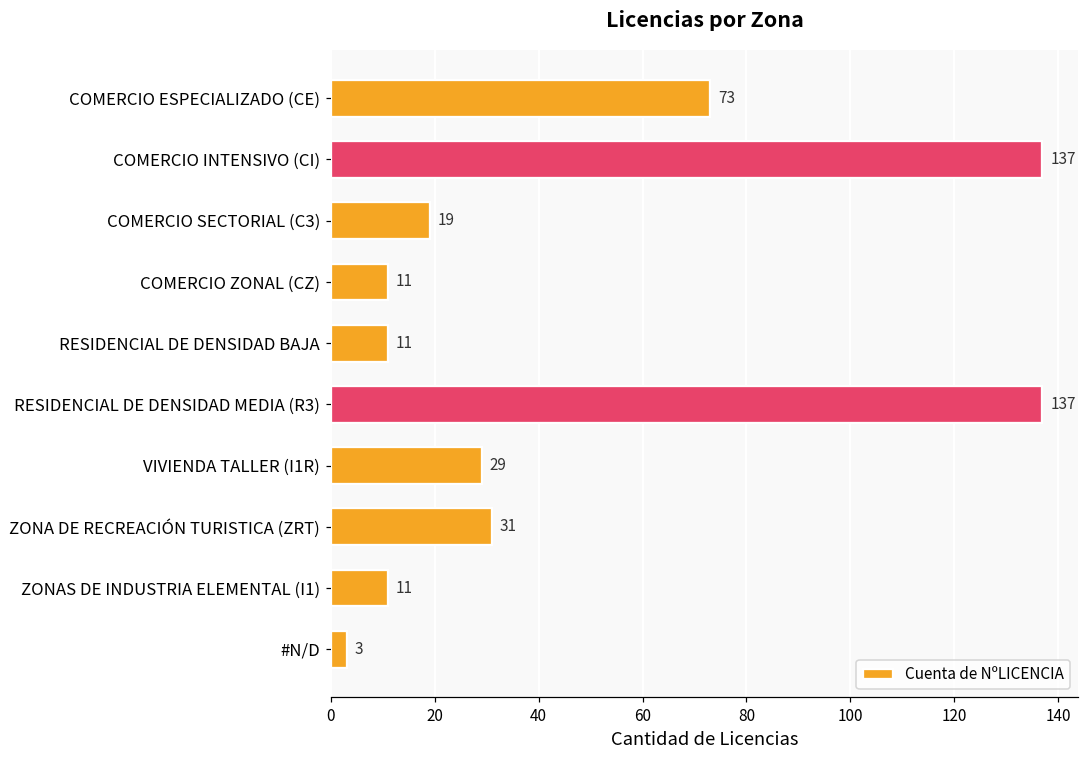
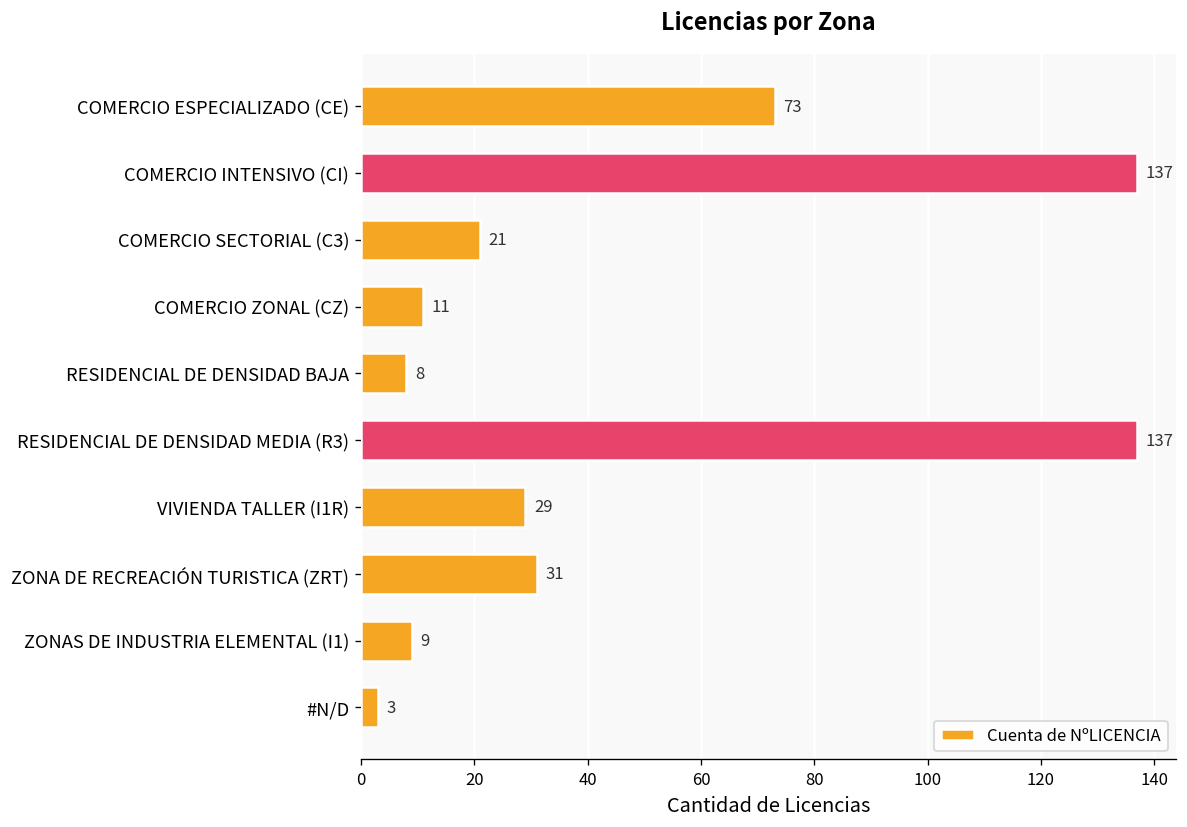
  {
    "COMERCIO ESPECIALIZADO (CE)": 73,
    "COMERCIO INTENSIVO (CI)": 137,
-   "COMERCIO SECTORIAL (C3)": 19,
+   "COMERCIO SECTORIAL (C3)": 21,
    "COMERCIO ZONAL (CZ)": 11,
-   "RESIDENCIAL DE DENSIDAD BAJA": 11,
+   "RESIDENCIAL DE DENSIDAD BAJA": 8,
    "RESIDENCIAL DE DENSIDAD MEDIA (R3)": 137,
    "VIVIENDA TALLER (I1R)": 29,
    "ZONA DE RECREACIÓN TURISTICA (ZRT)": 31,
-   "ZONAS DE INDUSTRIA ELEMENTAL (I1)": 11,
+   "ZONAS DE INDUSTRIA ELEMENTAL (I1)": 9,
    "#N/D": 3
  }
